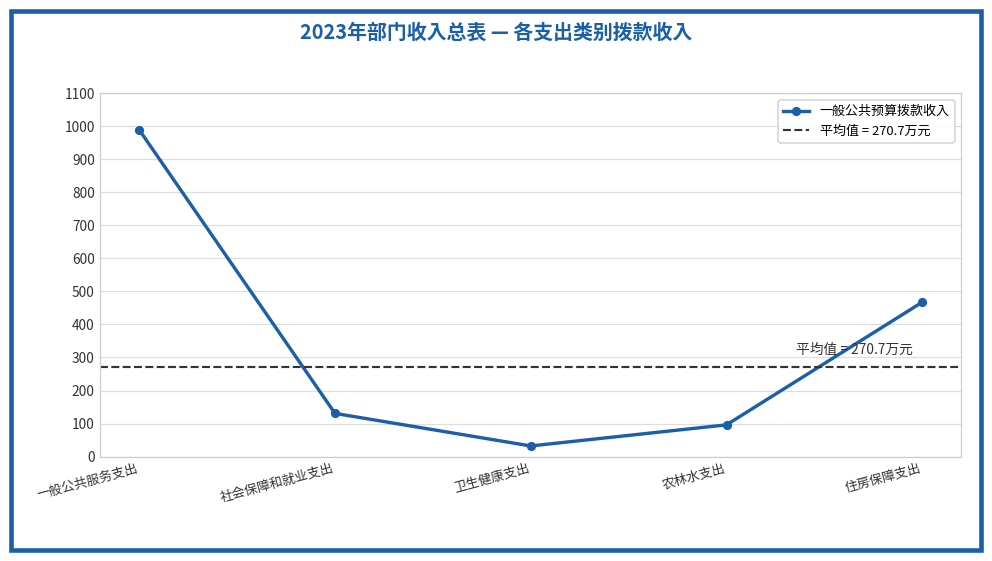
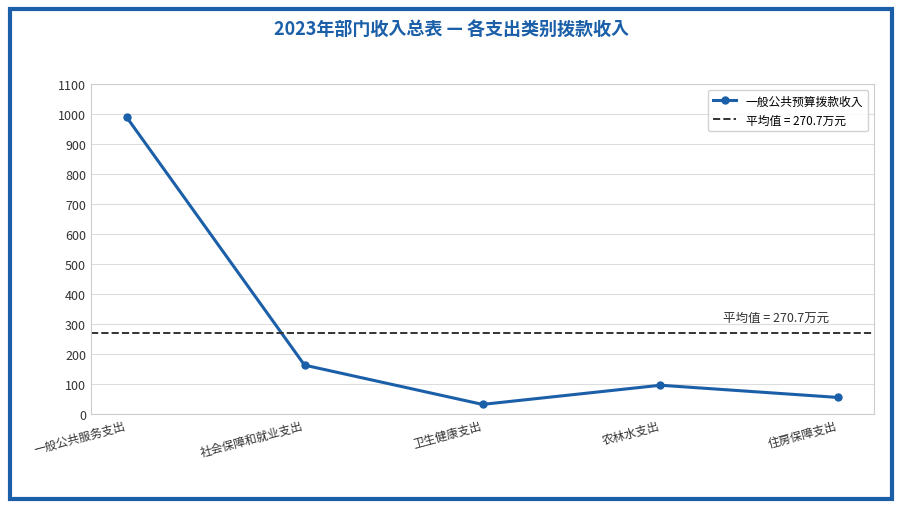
  {
    "一般公共服务支出": 990,
-   "社会保障和就业支出": 130,
+   "社会保障和就业支出": 160,
    "卫生健康支出": 30,
    "农林水支出": 100,
-   "住房保障支出": 470
+   "住房保障支出": 60
  }
